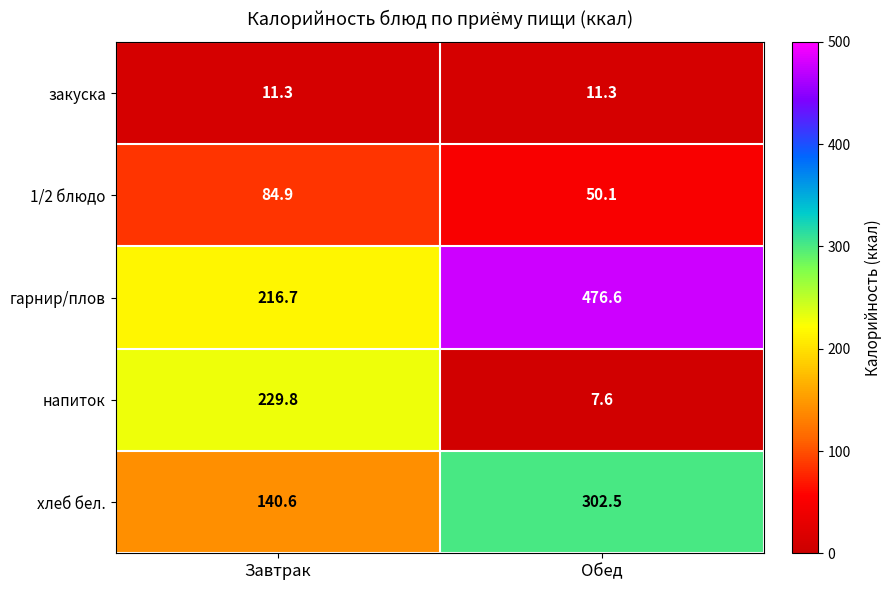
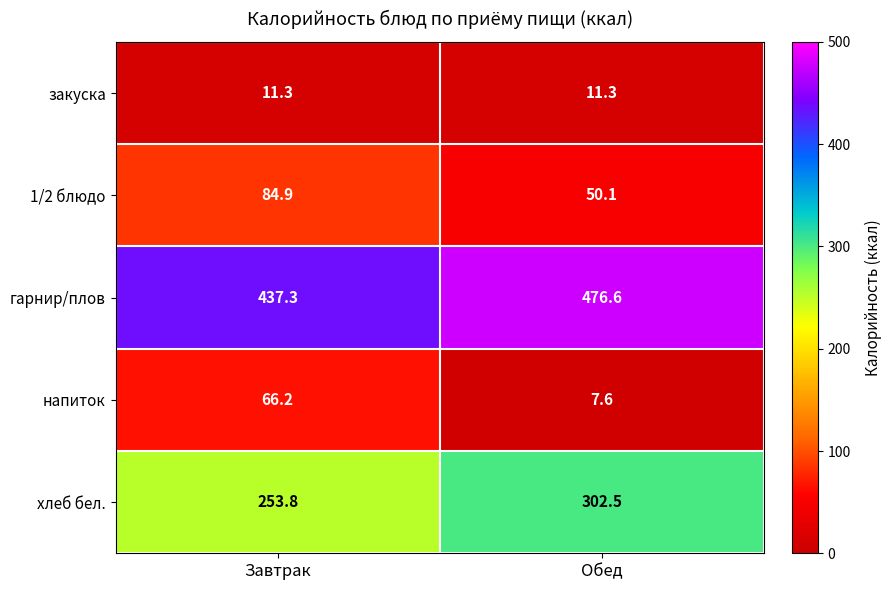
  {
    "закуска": {
      "Завтрак": 11.3,
      "Обед": 11.3
    },
    "1/2 блюдо": {
      "Завтрак": 84.9,
      "Обед": 50.1
    },
    "гарнир/плов": {
-     "Завтрак": 216.7,
+     "Завтрак": 437.3,
      "Обед": 476.6
    },
    "напиток": {
-     "Завтрак": 229.8,
+     "Завтрак": 66.2,
      "Обед": 7.6
    },
    "хлеб бел.": {
-     "Завтрак": 140.6,
+     "Завтрак": 253.8,
      "Обед": 302.5
    }
  }
